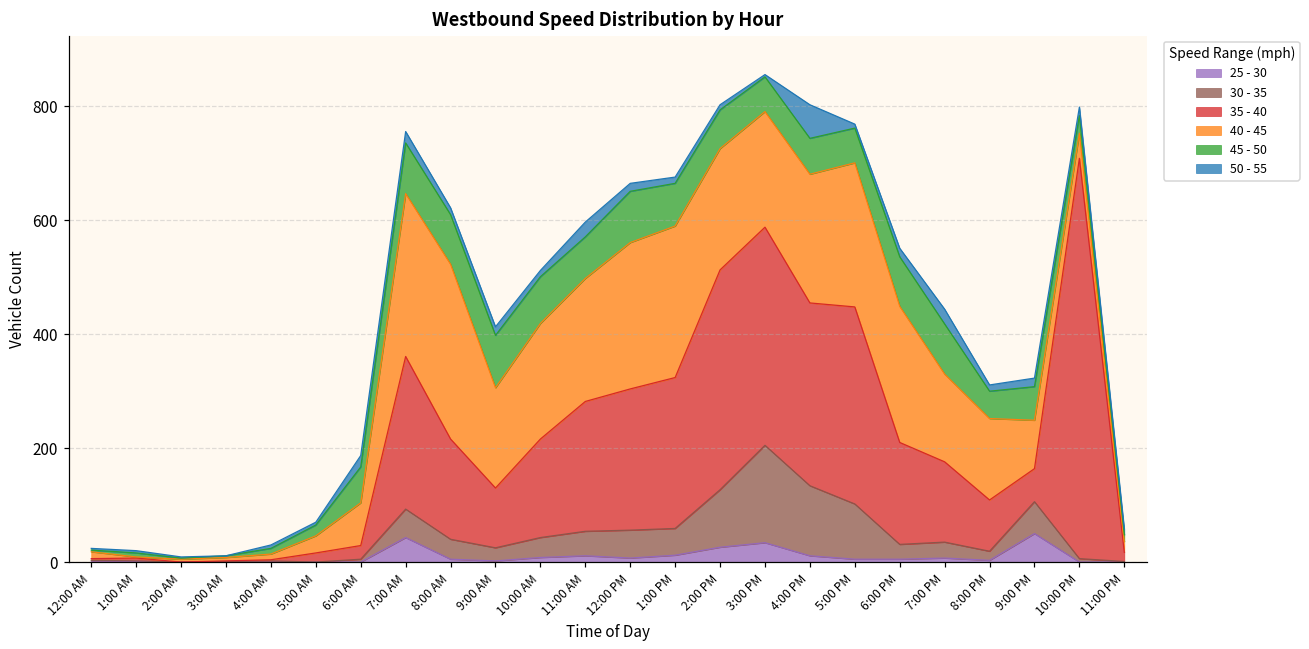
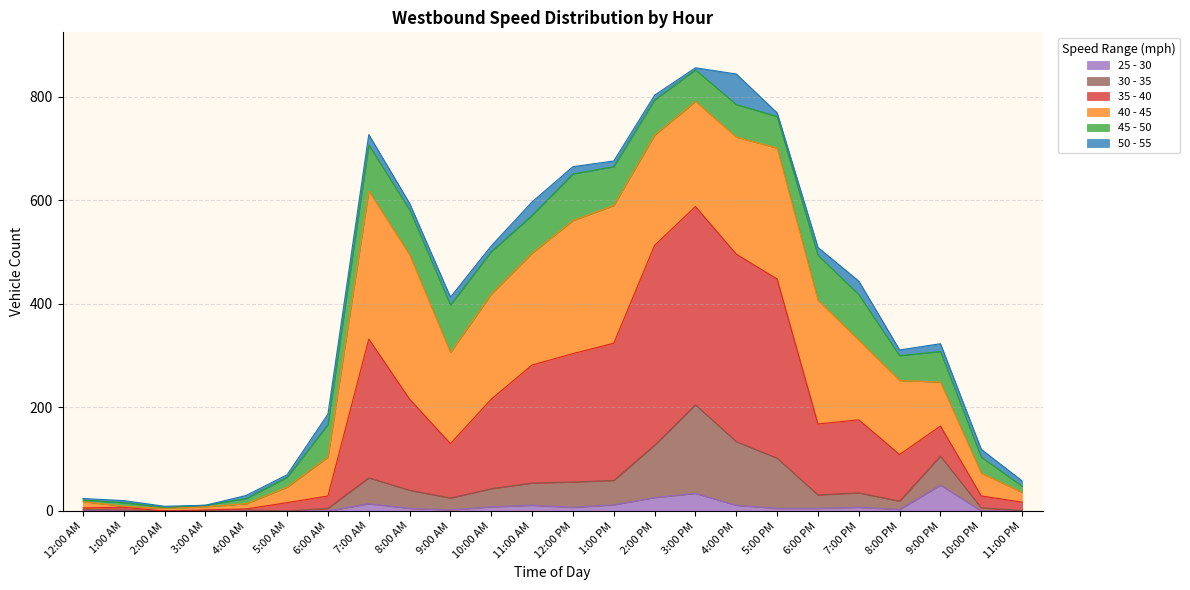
  {
    "25 - 30": {
-     "7:00 AM": 40,
+     "7:00 AM": 10,
      "8:00 AM": 10,
      "9:00 AM": 0,
      "10:00 AM": 10,
      "11:00 AM": 10,
      "12:00 PM": 10,
      "1:00 PM": 10,
      "2:00 PM": 30,
      "3:00 PM": 30,
      "4:00 PM": 10,
      "5:00 PM": 10,
      "6:00 PM": 10,
      "7:00 PM": 10,
      "8:00 PM": 0,
      "9:00 PM": 50,
      "10:00 PM": 0
    },
    "30 - 35": {
      "7:00 AM": 50,
      "8:00 AM": 40,
      "9:00 AM": 20,
      "10:00 AM": 40,
      "11:00 AM": 40,
      "12:00 PM": 50,
      "1:00 PM": 50,
      "2:00 PM": 100,
      "3:00 PM": 170,
      "4:00 PM": 120,
      "5:00 PM": 100,
      "6:00 PM": 30,
      "7:00 PM": 30,
      "8:00 PM": 20,
      "9:00 PM": 60,
      "10:00 PM": 10
    },
    "35 - 40": {
      "5:00 AM": 20,
      "6:00 AM": 20,
      "7:00 AM": 270,
      "8:00 AM": 180,
      "9:00 AM": 110,
      "10:00 AM": 170,
      "11:00 AM": 230,
      "12:00 PM": 250,
      "1:00 PM": 270,
      "2:00 PM": 390,
      "3:00 PM": 380,
-     "4:00 PM": 320,
+     "4:00 PM": 360,
      "5:00 PM": 350,
-     "6:00 PM": 180,
+     "6:00 PM": 140,
      "7:00 PM": 140,
      "8:00 PM": 90,
      "9:00 PM": 60,
-     "10:00 PM": 700,
+     "10:00 PM": 20,
      "11:00 PM": 20
    },
    "40 - 45": {
      "4:00 AM": 10,
      "5:00 AM": 30,
      "6:00 AM": 80,
      "7:00 AM": 290,
-     "8:00 AM": 310,
+     "8:00 AM": 280,
      "9:00 AM": 180,
      "10:00 AM": 200,
      "11:00 AM": 220,
      "12:00 PM": 260,
      "1:00 PM": 270,
      "2:00 PM": 210,
      "3:00 PM": 200,
      "4:00 PM": 230,
      "5:00 PM": 250,
      "6:00 PM": 240,
      "7:00 PM": 150,
      "8:00 PM": 140,
      "9:00 PM": 90,
      "10:00 PM": 40,
      "11:00 PM": 20
    },
    "45 - 50": {
      "4:00 AM": 10,
      "5:00 AM": 20,
      "6:00 AM": 60,
      "7:00 AM": 90,
      "8:00 AM": 90,
      "9:00 AM": 90,
      "10:00 AM": 80,
      "11:00 AM": 70,
      "12:00 PM": 90,
      "1:00 PM": 80,
      "2:00 PM": 70,
      "4:00 PM": 60,
      "5:00 PM": 60,
      "6:00 PM": 90,
      "7:00 PM": 90,
      "8:00 PM": 50,
      "9:00 PM": 60,
      "10:00 PM": 30,
      "11:00 PM": 10
    },
    "50 - 55": {
      "4:00 AM": 10,
      "5:00 AM": 10,
      "6:00 AM": 20,
      "7:00 AM": 20,
      "8:00 AM": 10,
      "9:00 AM": 20,
      "10:00 AM": 10,
      "11:00 AM": 30,
      "12:00 PM": 10,
      "1:00 PM": 10,
      "2:00 PM": 10,
      "4:00 PM": 60,
      "5:00 PM": 10,
      "6:00 PM": 20,
      "7:00 PM": 30,
      "8:00 PM": 10,
      "9:00 PM": 20,
      "10:00 PM": 20,
      "11:00 PM": 10
    }
  }
